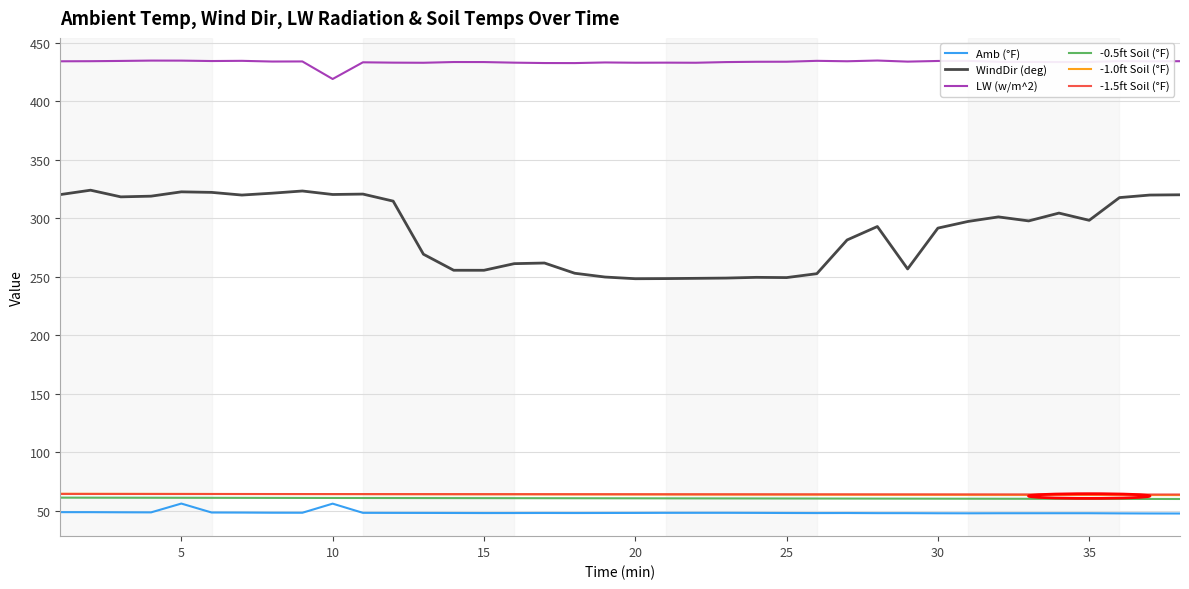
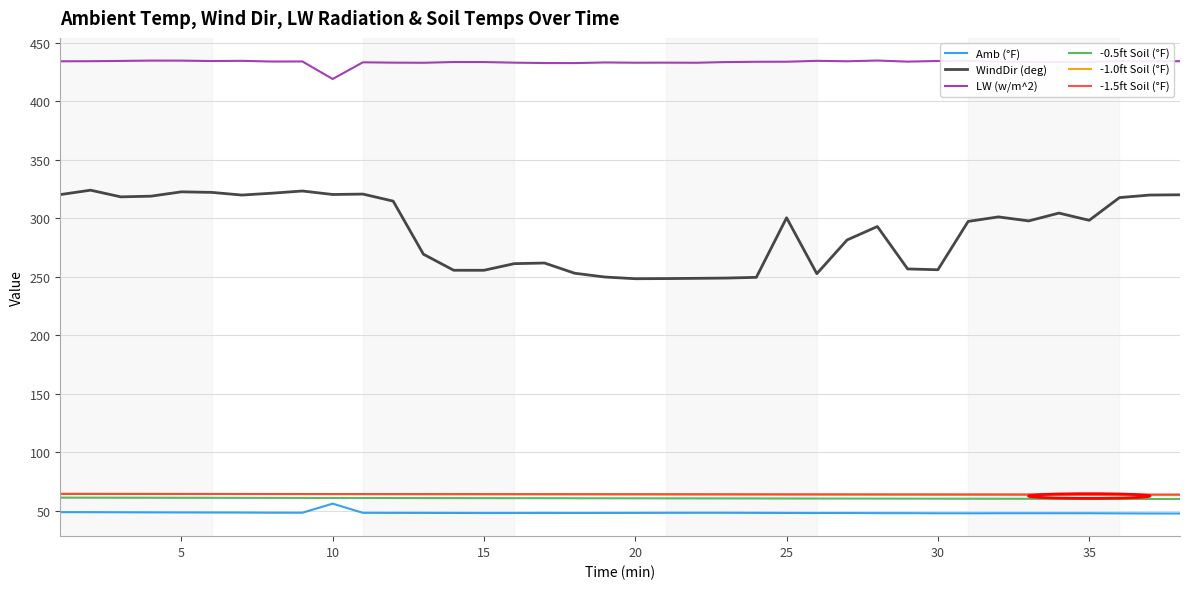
  {
    "Amb (°F)": {
-     "5": 56,
+     "5": 48,
      "10": 56,
      "15": 48,
      "20": 48,
      "25": 48,
      "30": 48,
      "35": 48
    },
    "WindDir (deg)": {
      "5": 322,
      "10": 320,
      "15": 255,
      "20": 248,
-     "25": 249,
-     "30": 291,
+     "25": 300,
+     "30": 256,
      "35": 298
    },
    "LW (w/m^2)": {
      "5": 435,
      "10": 419,
      "15": 433,
      "20": 433,
      "25": 434,
      "30": 434
    },
    "-0.5ft Soil (°F)": {
      "5": 61,
      "10": 61,
      "15": 61,
      "20": 61,
      "25": 60,
      "30": 60,
      "35": 60
    }
  }
